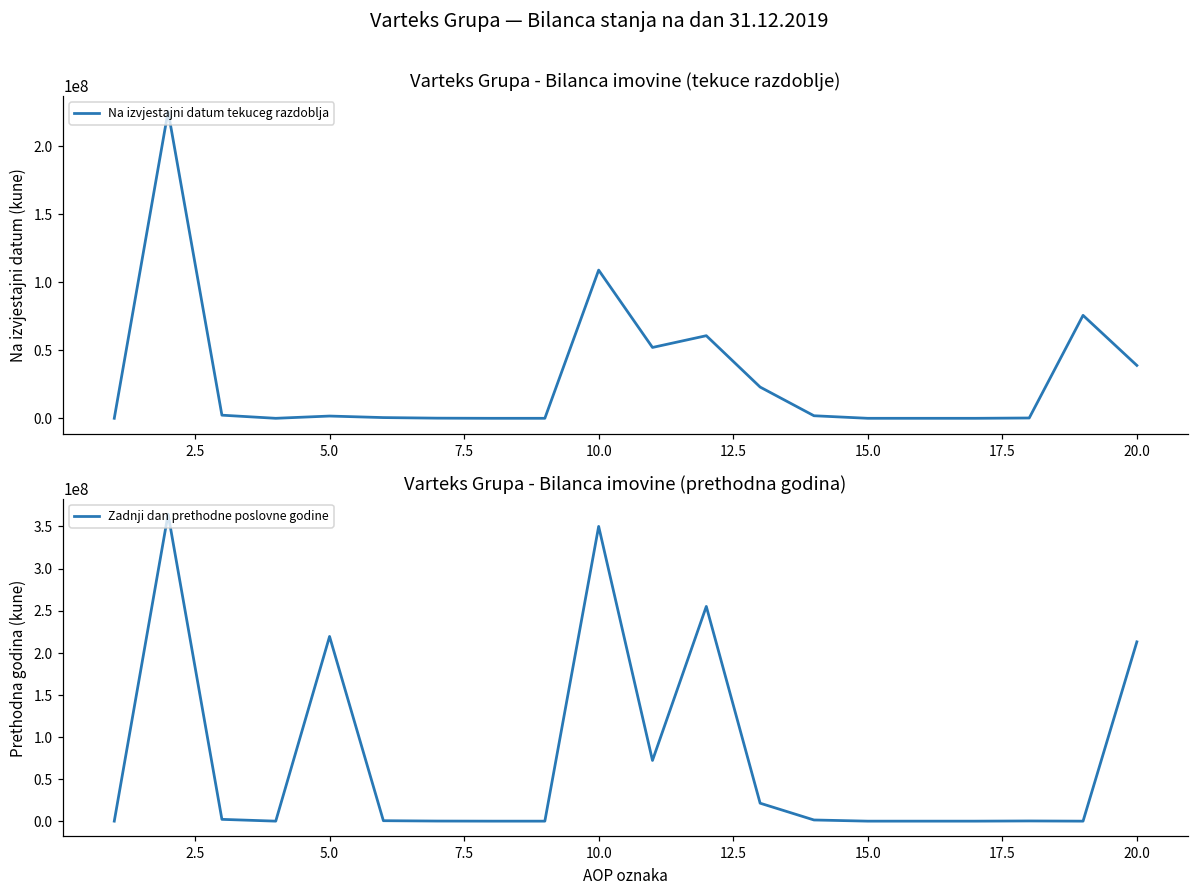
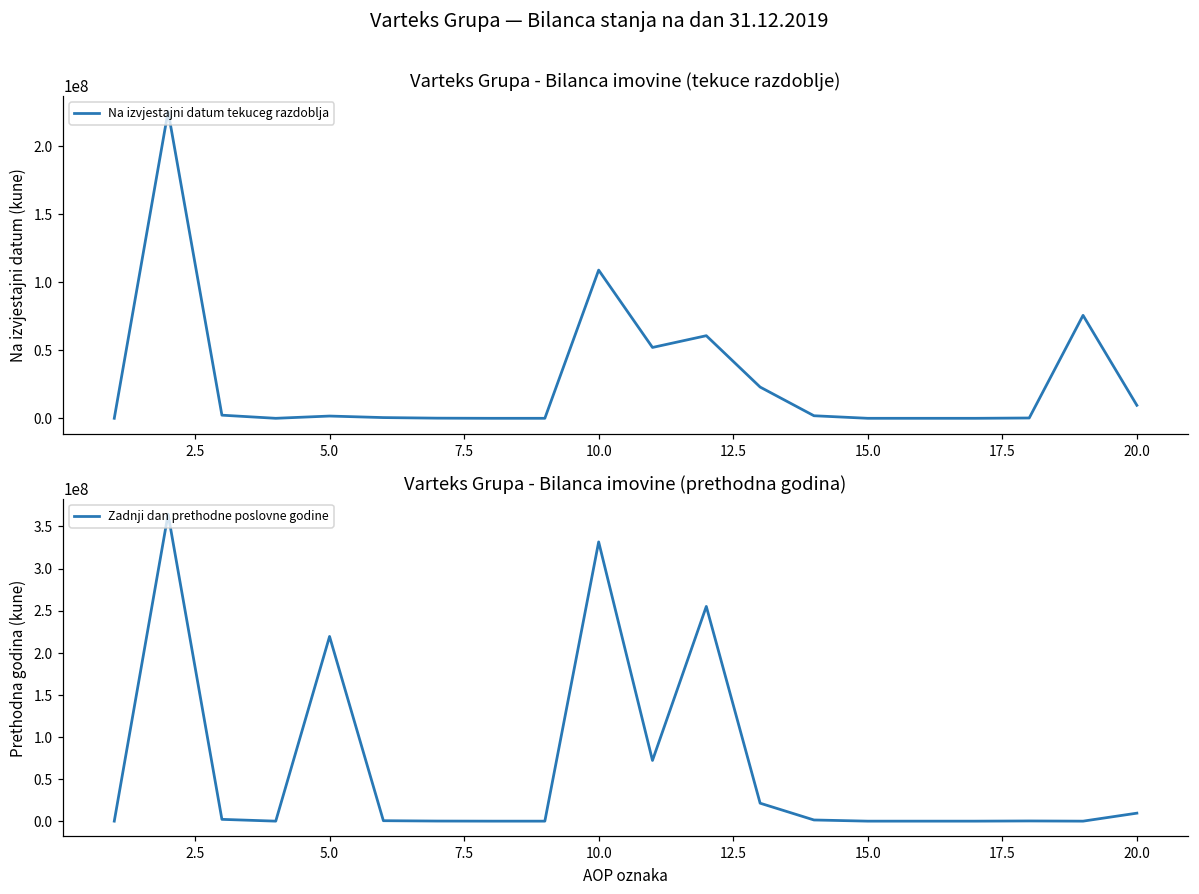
  {
    "Varteks Grupa - Bilanca imovine (tekuce razdoblje)": {
      "5.0": 2000000,
      "10.0": 109000000,
      "15.0": 0,
-     "20.0": 39000000
+     "20.0": 10000000
    },
    "Varteks Grupa - Bilanca imovine (prethodna godina)": {
      "5.0": 220000000,
-     "10.0": 350000000,
+     "10.0": 330000000,
      "15.0": 0,
-     "20.0": 210000000
+     "20.0": 10000000
    }
  }
